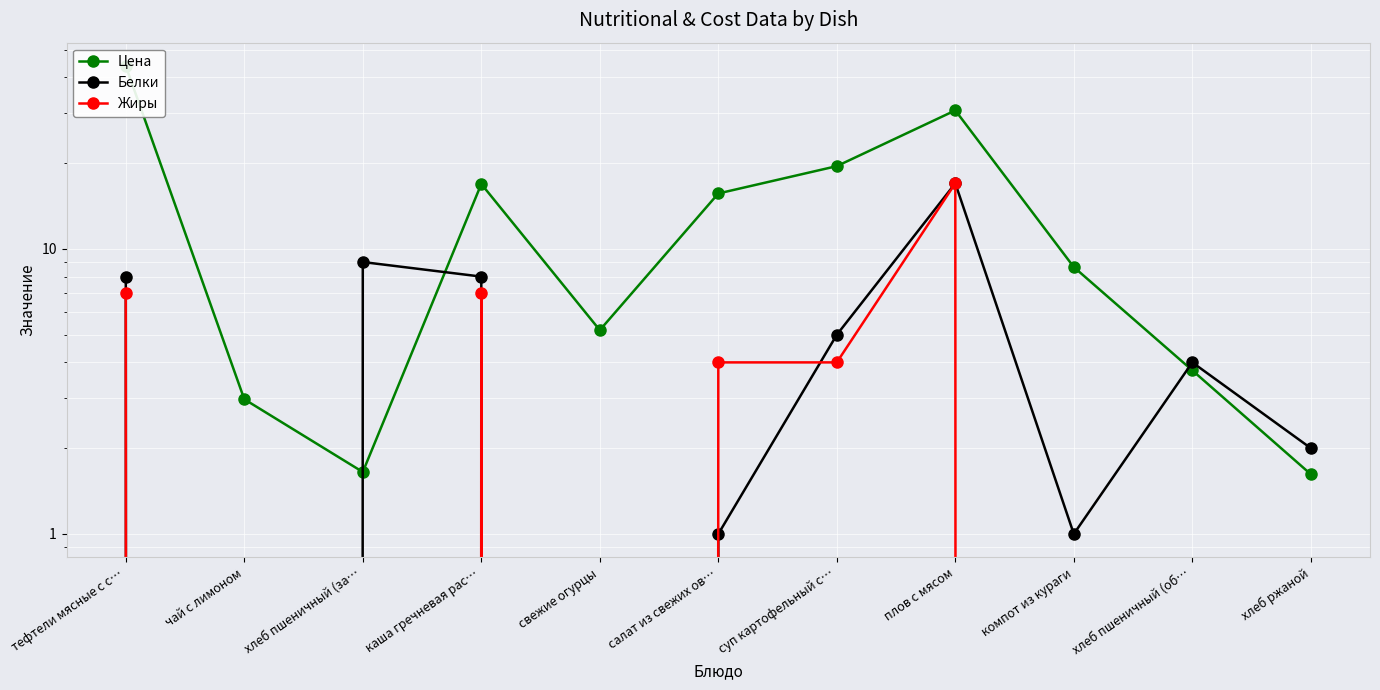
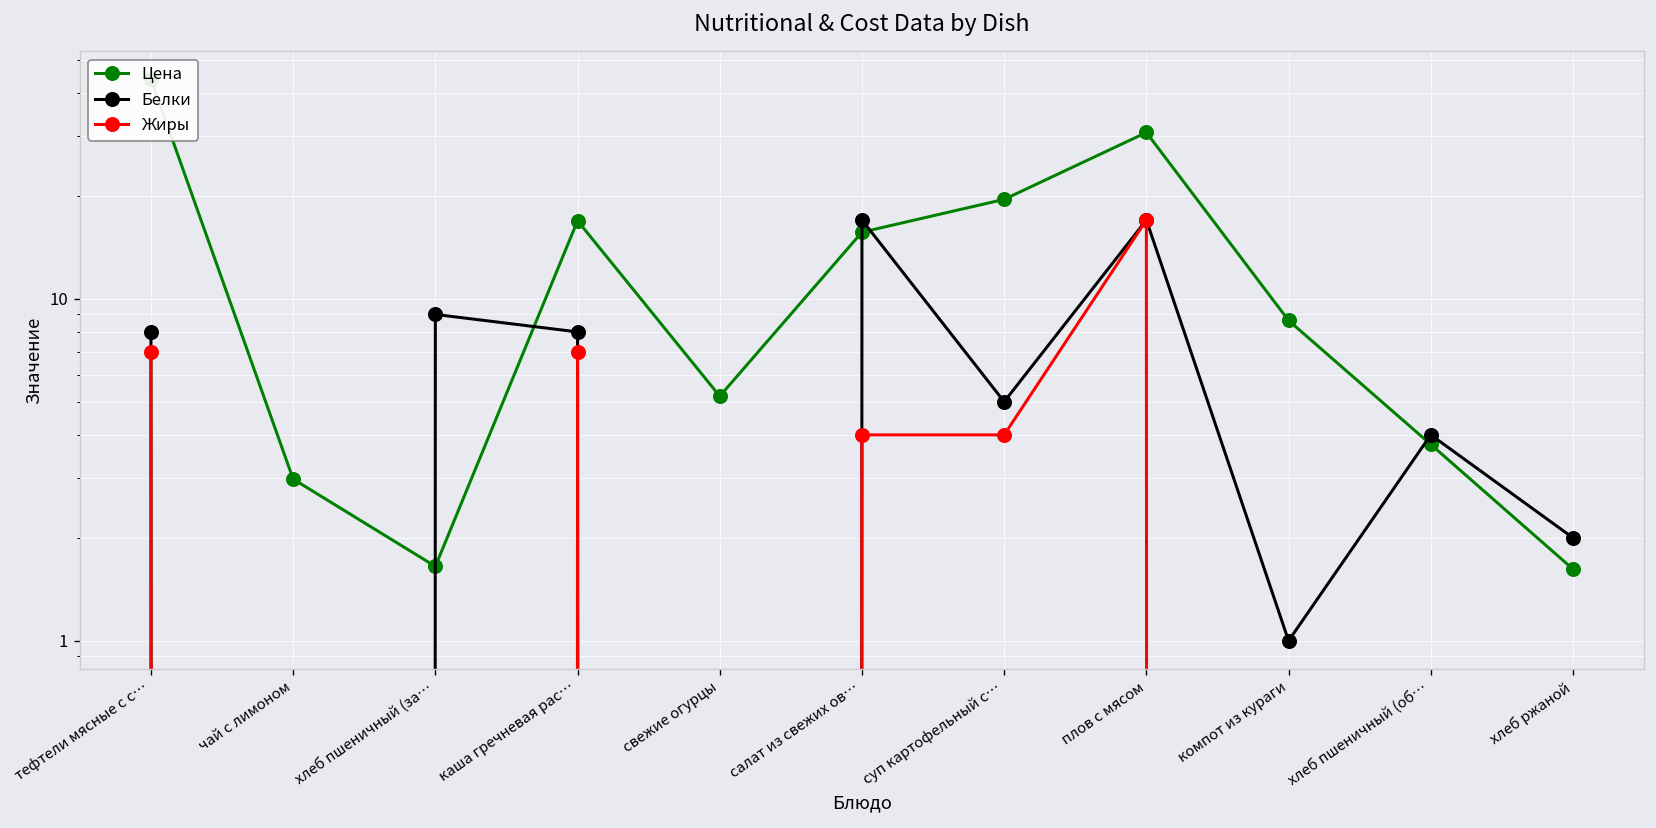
  {
    "Цена": {
      "чай с лимоном": 3,
      "хлеб пшеничный (за…": 1.7,
      "каша гречневая рас…": 17,
      "свежие огурцы": 5.2,
      "салат из свежих ов…": 16,
      "суп картофельный с…": 20,
      "плов с мясом": 31,
      "компот из кураги": 8.6,
      "хлеб пшеничный (об…": 3.8,
      "хлеб ржаной": 1.6
    },
    "Белки": {
      "тефтели мясные с с…": 8,
      "хлеб пшеничный (за…": 9,
      "каша гречневая рас…": 8,
-     "салат из свежих ов…": 1,
+     "салат из свежих ов…": 17,
      "суп картофельный с…": 5,
      "компот из кураги": 1,
      "хлеб пшеничный (об…": 4,
      "хлеб ржаной": 2
    },
    "Жиры": {
      "тефтели мясные с с…": 7,
      "каша гречневая рас…": 7,
      "салат из свежих ов…": 4,
      "суп картофельный с…": 4
    }
  }
